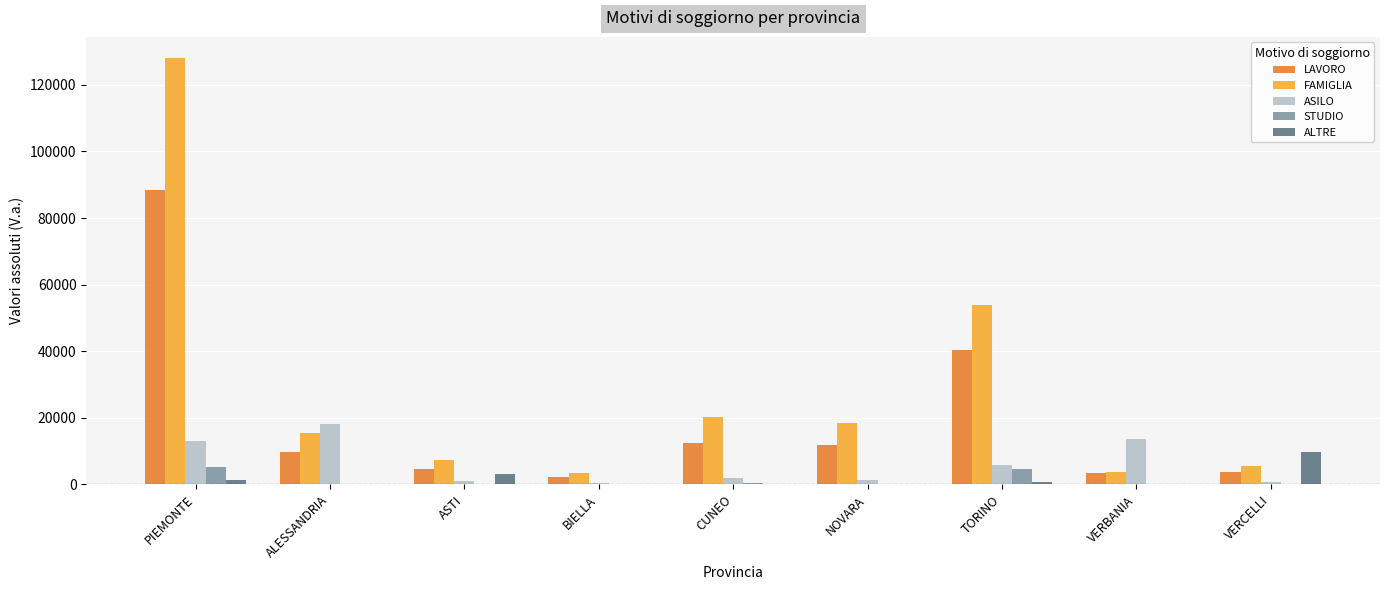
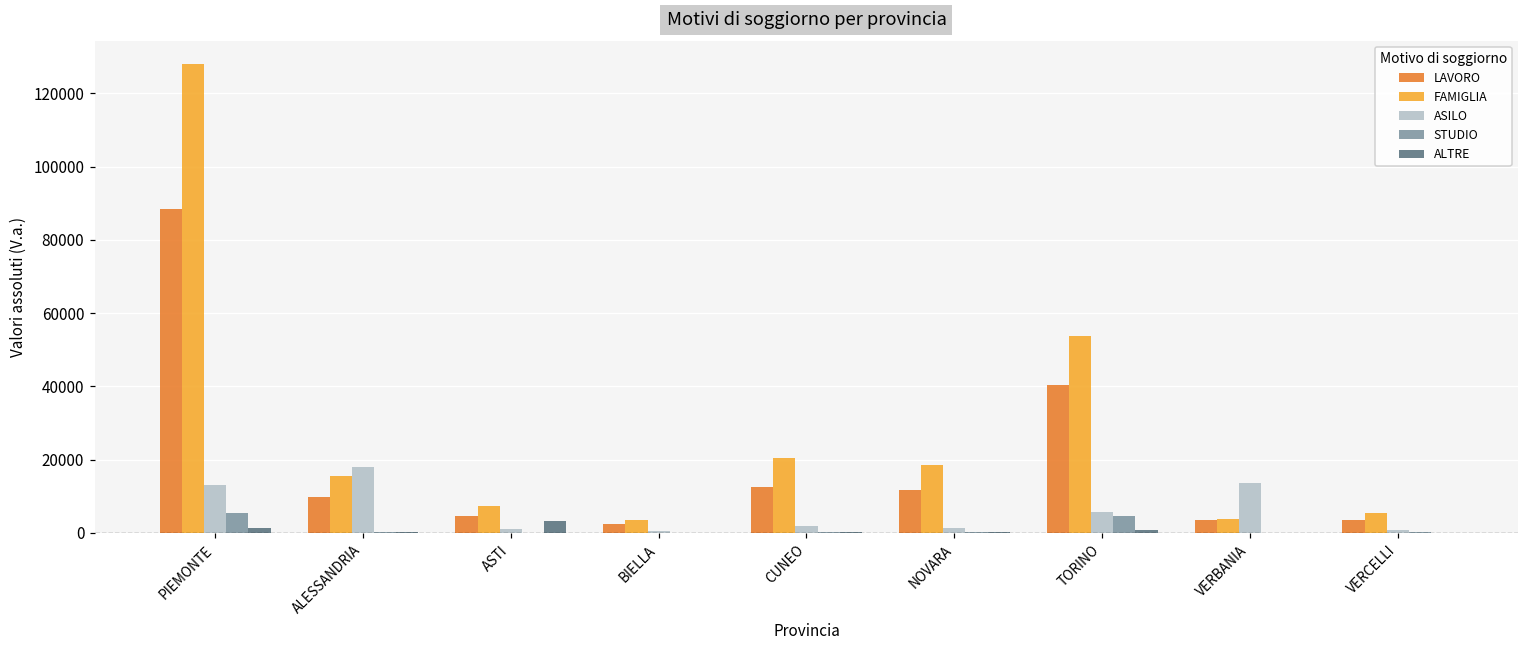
  {
    "ASILO": {
      "PIEMONTE": 13000,
      "ALESSANDRIA": 18000,
      "ASTI": 1000,
      "CUNEO": 2000,
      "NOVARA": 1000,
      "TORINO": 6000,
      "VERBANIA": 14000,
      "VERCELLI": 1000
    },
    "STUDIO": {
      "PIEMONTE": 5000,
      "TORINO": 5000
    },
    "ALTRE": {
      "PIEMONTE": 1000,
      "ASTI": 3000,
-     "VERCELLI": 10000
+     "VERCELLI": 0
    }
  }
